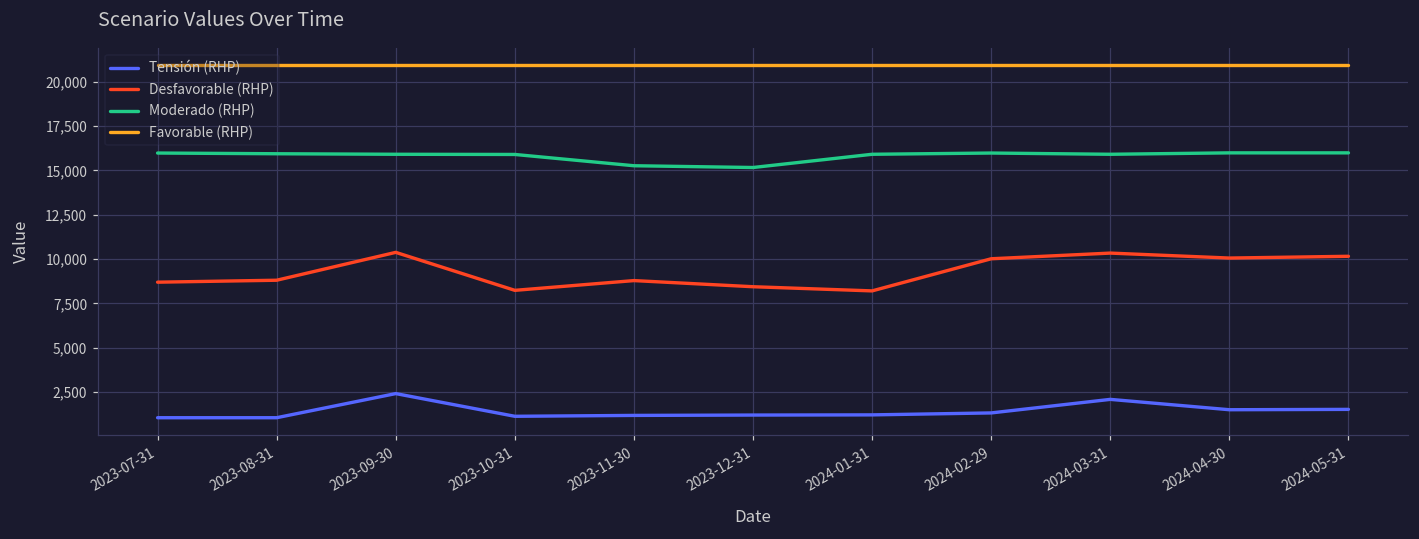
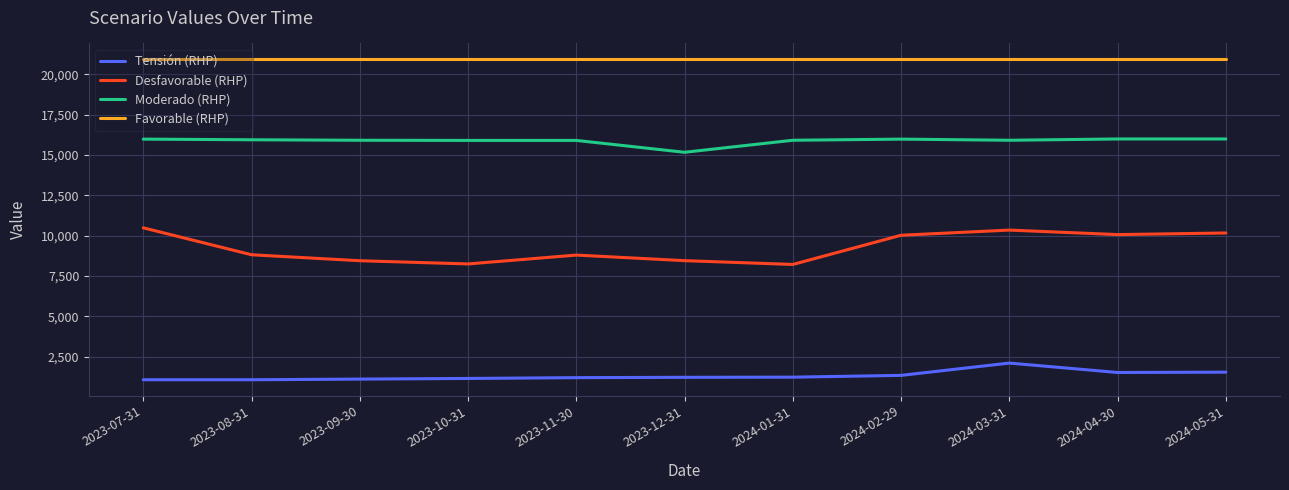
  {
    "Tensión (RHP)": {
      "2023-07-31": "1,100",
      "2023-08-31": "1,100",
-     "2023-09-30": "2,400",
+     "2023-09-30": "1,100",
      "2023-10-31": "1,100",
      "2023-11-30": "1,200",
      "2023-12-31": "1,200",
      "2024-01-31": "1,200",
      "2024-02-29": "1,300",
      "2024-03-31": "2,100",
      "2024-04-30": "1,500",
      "2024-05-31": "1,500"
    },
    "Desfavorable (RHP)": {
-     "2023-07-31": "8,700",
+     "2023-07-31": "10,500",
      "2023-08-31": "8,800",
-     "2023-09-30": "10,400",
+     "2023-09-30": "8,400",
      "2023-10-31": "8,200",
      "2023-11-30": "8,800",
      "2023-12-31": "8,400",
      "2024-01-31": "8,200",
      "2024-02-29": "10,000",
      "2024-03-31": "10,300",
      "2024-04-30": "10,100",
      "2024-05-31": "10,200"
    },
    "Moderado (RHP)": {
      "2023-07-31": "16,000",
      "2023-08-31": "15,900",
      "2023-09-30": "15,900",
      "2023-10-31": "15,900",
-     "2023-11-30": "15,300",
+     "2023-11-30": "15,900",
      "2023-12-31": "15,200",
      "2024-01-31": "15,900",
      "2024-02-29": "16,000",
      "2024-03-31": "15,900",
      "2024-04-30": "16,000",
      "2024-05-31": "16,000"
    },
    "Favorable (RHP)": {
      "2023-09-30": "20,900",
      "2023-10-31": "20,900",
      "2023-11-30": "20,900",
      "2023-12-31": "20,900",
      "2024-01-31": "20,900",
      "2024-02-29": "20,900",
      "2024-03-31": "20,900",
      "2024-04-30": "20,900",
      "2024-05-31": "20,900"
    }
  }
